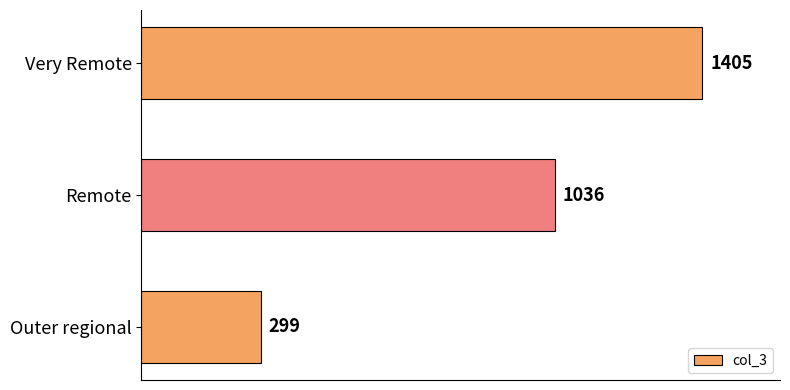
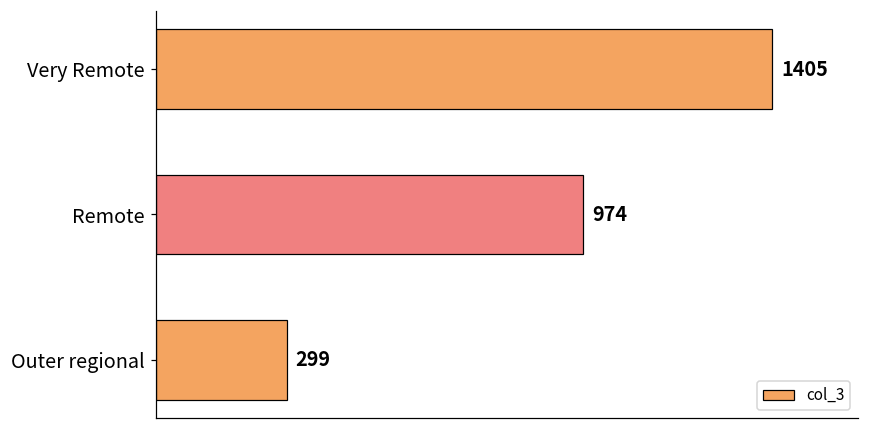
  {
    "Very Remote": 1405,
-   "Remote": 1036,
+   "Remote": 974,
    "Outer regional": 299
  }
